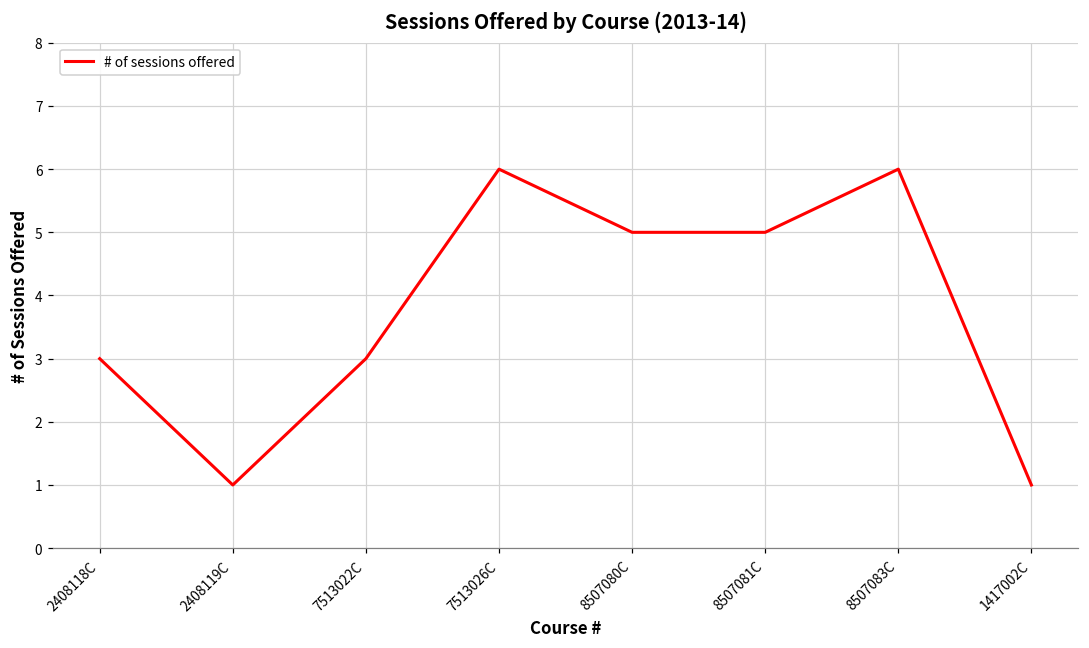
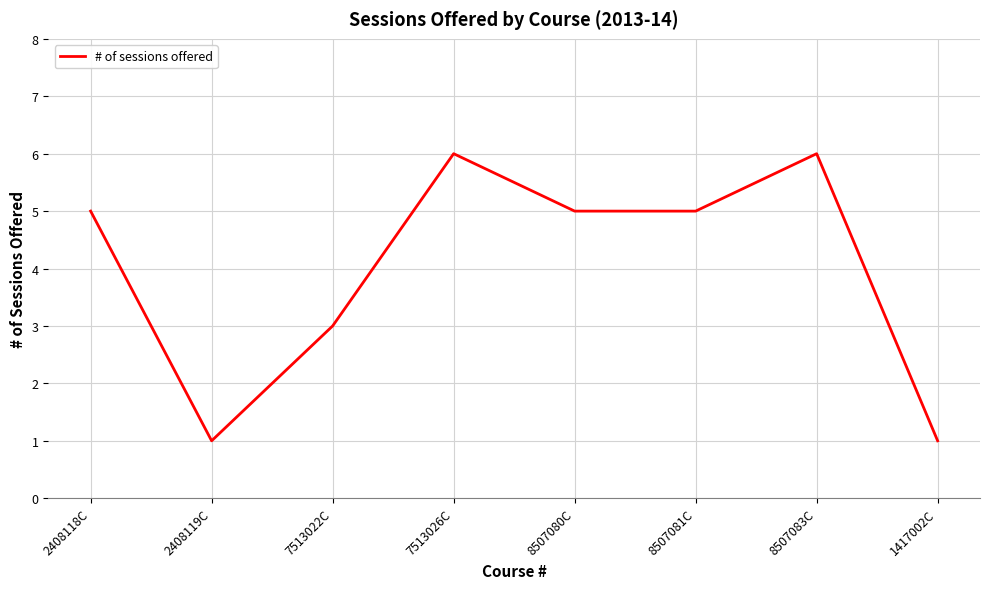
  {
-   "2408118C": 3,
+   "2408118C": 5,
    "2408119C": 1,
    "7513022C": 3,
    "7513026C": 6,
    "8507080C": 5,
    "8507081C": 5,
    "8507083C": 6,
    "1417002C": 1
  }
